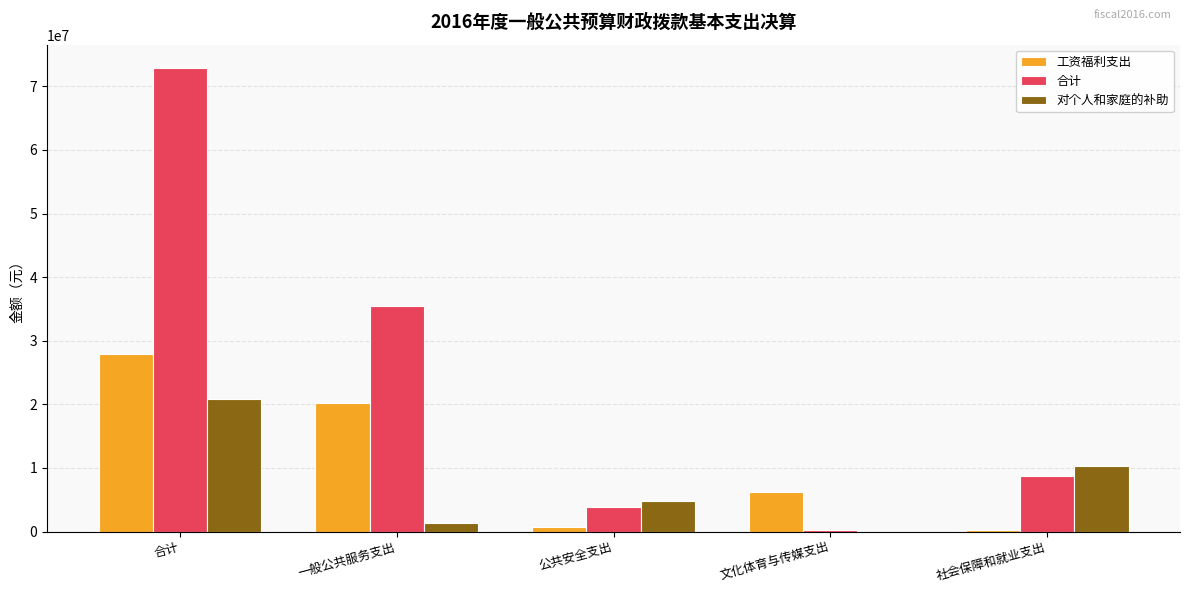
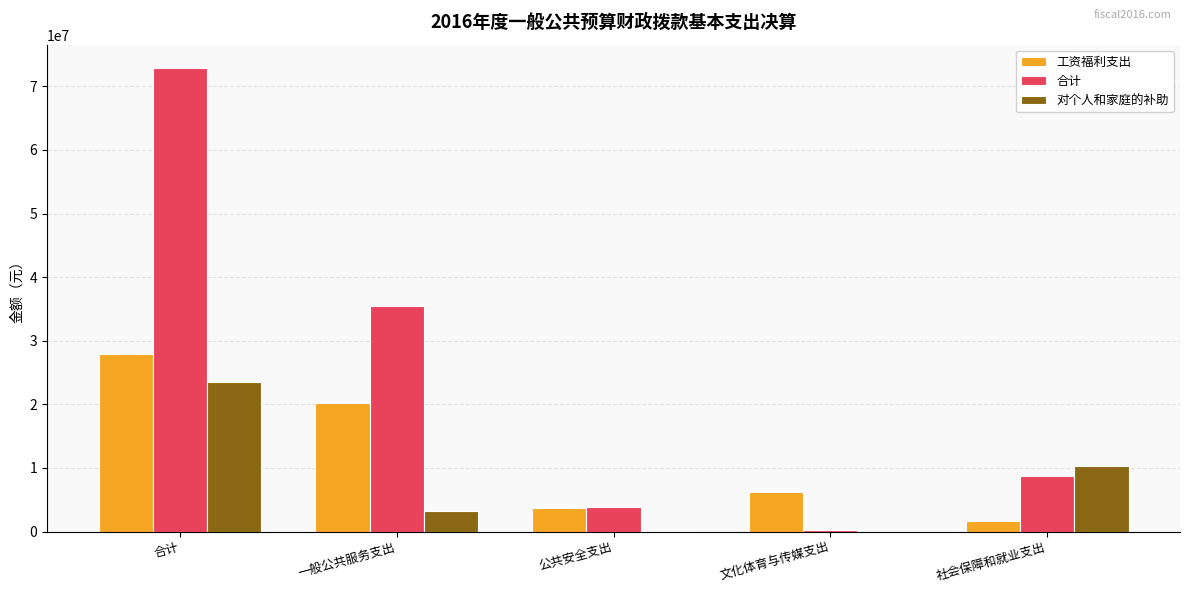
  {
    "工资福利支出": {
      "合计": 28000000,
      "一般公共服务支出": 20000000,
-     "公共安全支出": 1000000,
+     "公共安全支出": 4000000,
      "文化体育与传媒支出": 6000000,
-     "社会保障和就业支出": 0
+     "社会保障和就业支出": 2000000
    },
    "合计": {
      "合计": 73000000,
      "一般公共服务支出": 35000000,
      "公共安全支出": 4000000,
      "社会保障和就业支出": 9000000
    },
    "对个人和家庭的补助": {
-     "合计": 21000000,
-     "一般公共服务支出": 1000000,
-     "公共安全支出": 5000000,
+     "合计": 23000000,
+     "一般公共服务支出": 3000000,
+     "公共安全支出": 0,
      "社会保障和就业支出": 10000000
    }
  }
